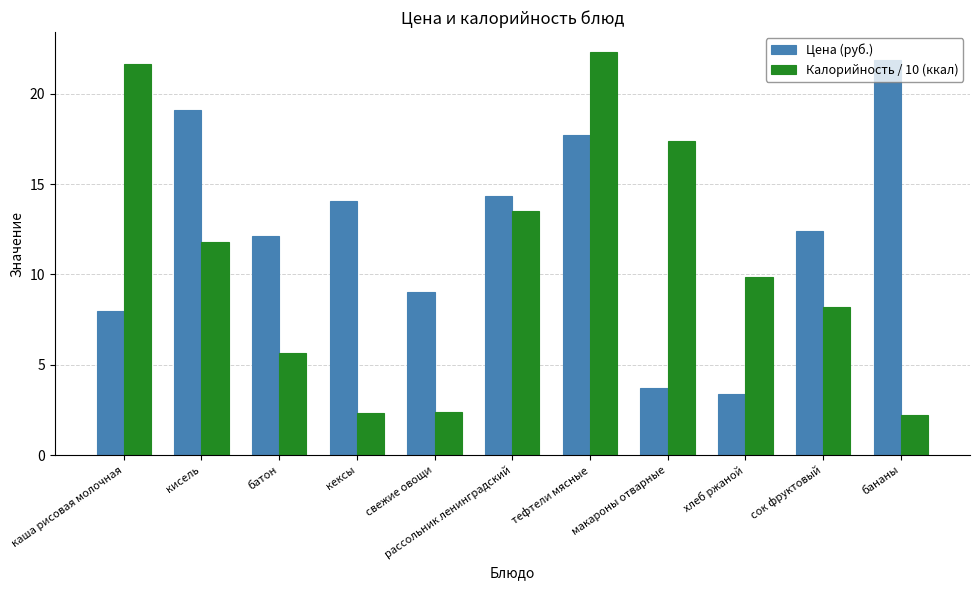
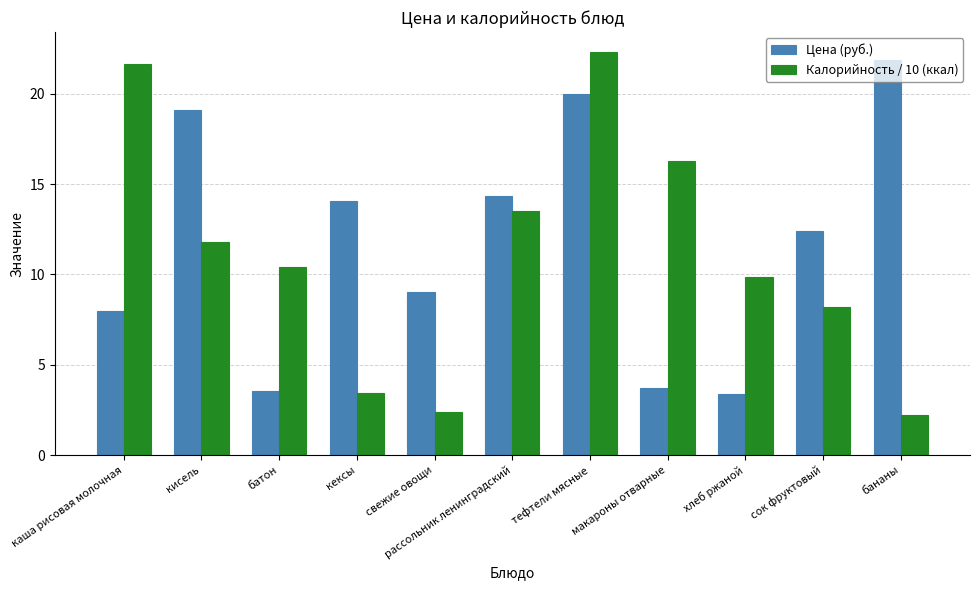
  {
    "Цена (руб.)": {
      "каша рисовая молочная": 8.0,
      "кисель": 19.1,
-     "батон": 12.2,
+     "батон": 3.6,
      "кексы": 14.1,
      "свежие овощи": 9.0,
      "рассольник ленинградский": 14.3,
-     "тефтели мясные": 17.7,
+     "тефтели мясные": 20.0,
      "макароны отварные": 3.7,
      "хлеб ржаной": 3.4,
      "сок фруктовый": 12.4
    },
    "Калорийность / 10 (ккал)": {
      "каша рисовая молочная": 21.7,
      "кисель": 11.8,
-     "батон": 5.7,
-     "кексы": 2.3,
+     "батон": 10.4,
+     "кексы": 3.5,
      "свежие овощи": 2.4,
      "рассольник ленинградский": 13.5,
      "тефтели мясные": 22.3,
-     "макароны отварные": 17.4,
+     "макароны отварные": 16.3,
      "хлеб ржаной": 9.8,
      "сок фруктовый": 8.2,
      "бананы": 2.2
    }
  }
